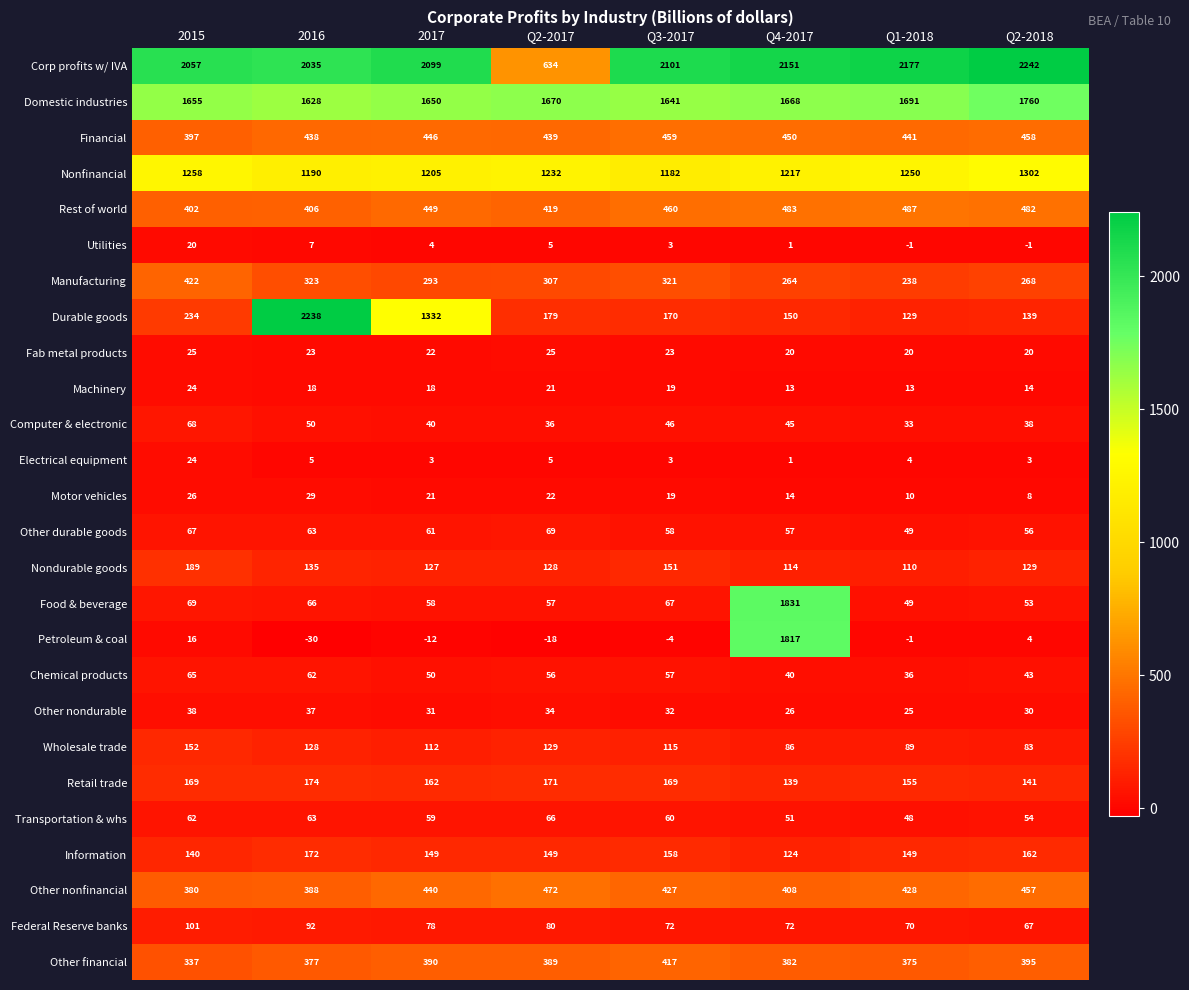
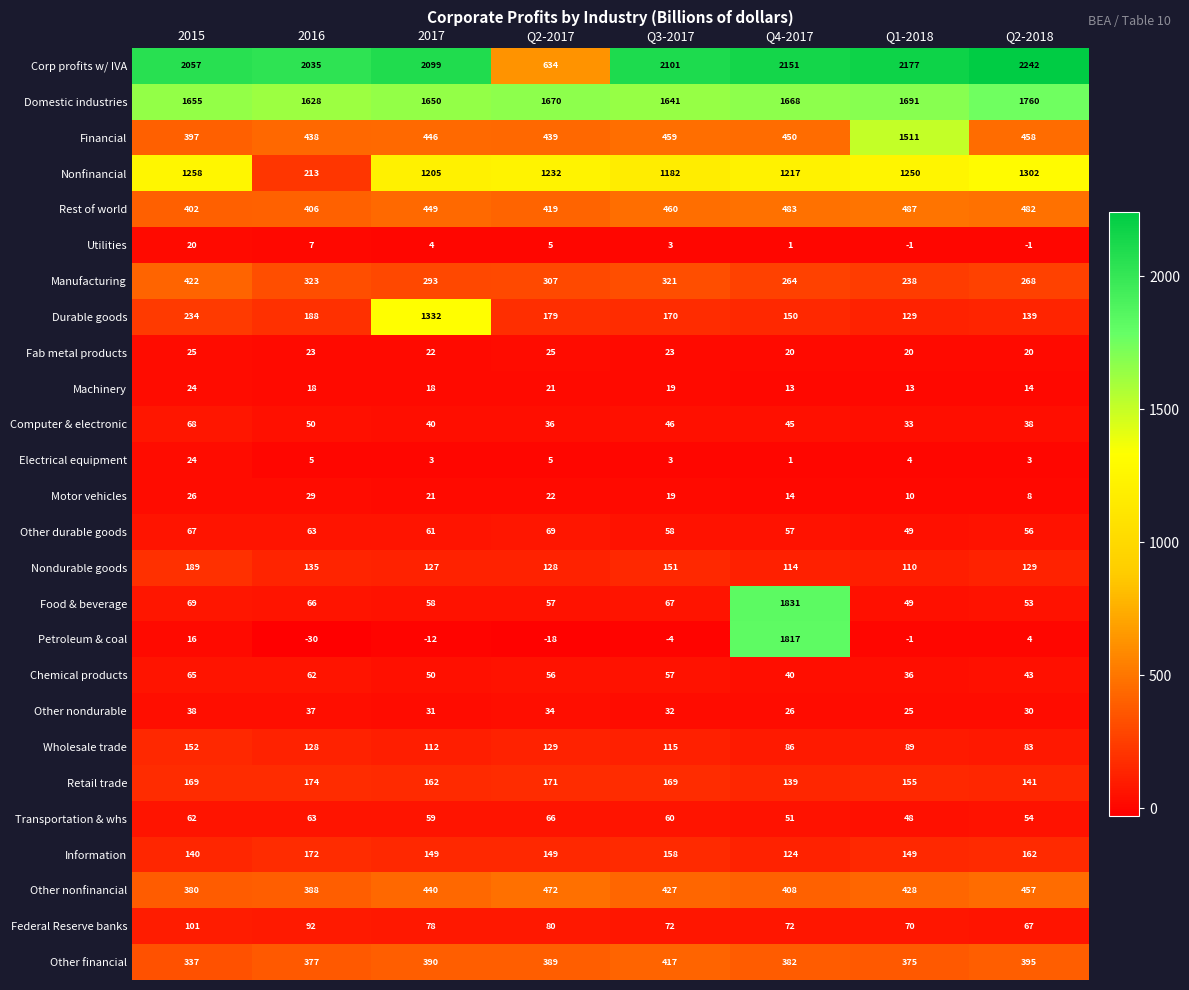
  {
    "Financial": {
      "2015": 397,
      "2016": 438,
      "2017": 446,
      "Q2-2017": 439,
      "Q3-2017": 459,
      "Q4-2017": 450,
-     "Q1-2018": 441,
+     "Q1-2018": 1511,
      "Q2-2018": 458
    },
    "Nonfinancial": {
      "2015": 1258,
-     "2016": 1190,
+     "2016": 213,
      "2017": 1205,
      "Q2-2017": 1232,
      "Q3-2017": 1182,
      "Q4-2017": 1217,
      "Q1-2018": 1250,
      "Q2-2018": 1302
    },
    "Durable goods": {
      "2015": 234,
-     "2016": 2238,
+     "2016": 188,
      "2017": 1332,
      "Q2-2017": 179,
      "Q3-2017": 170,
      "Q4-2017": 150,
      "Q1-2018": 129,
      "Q2-2018": 139
    }
  }
